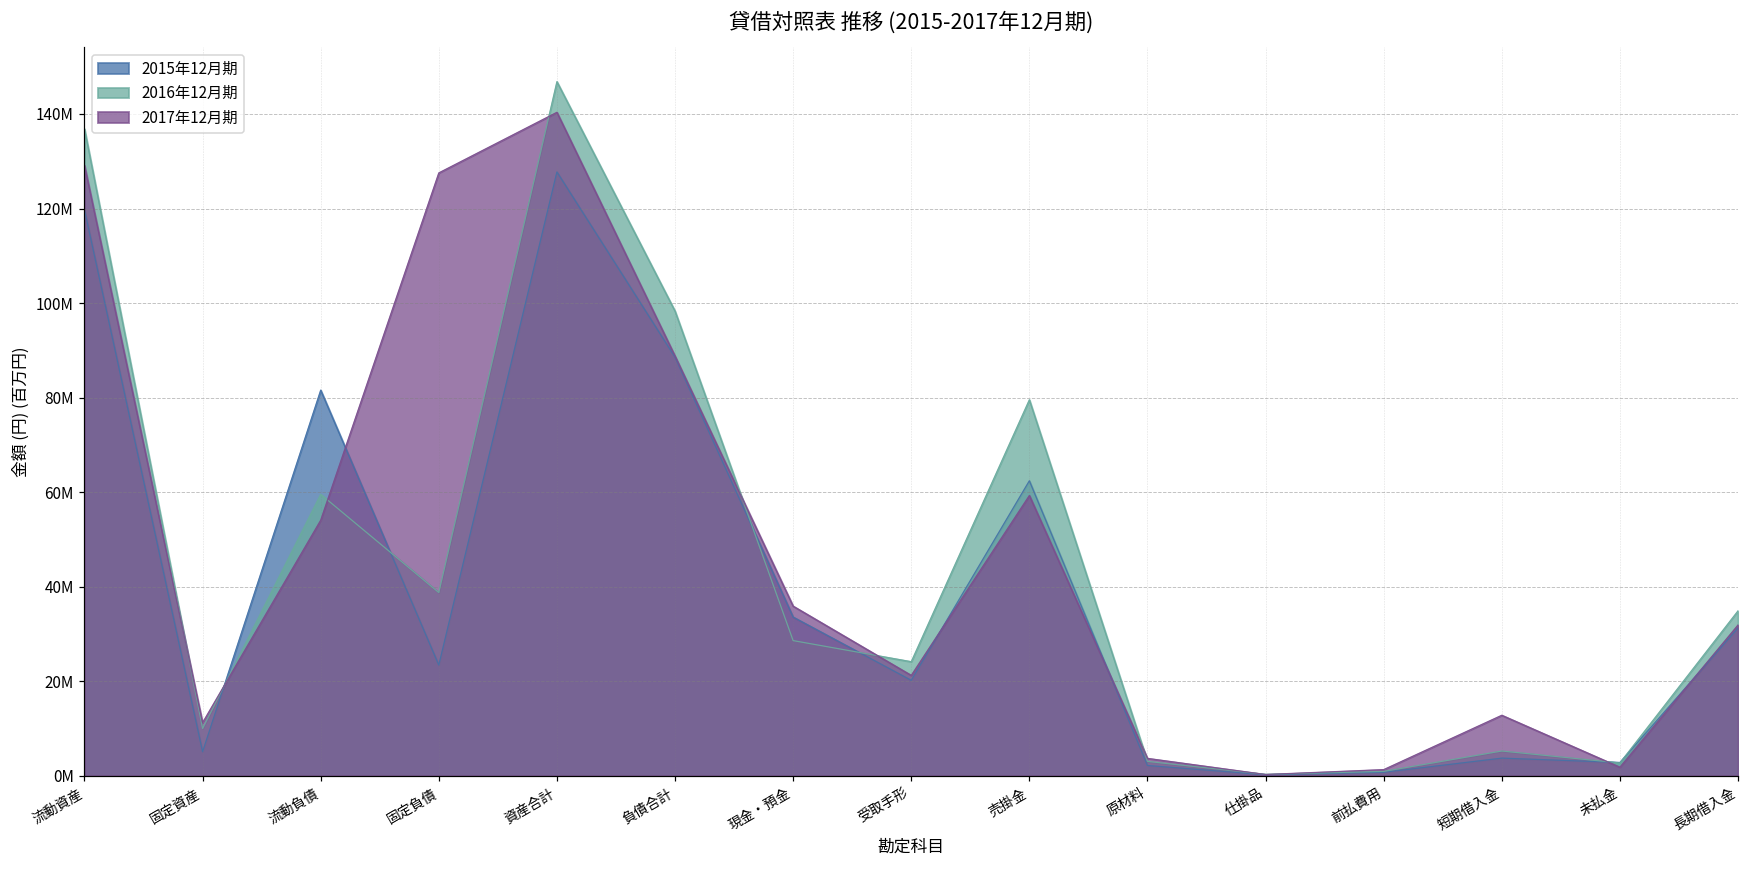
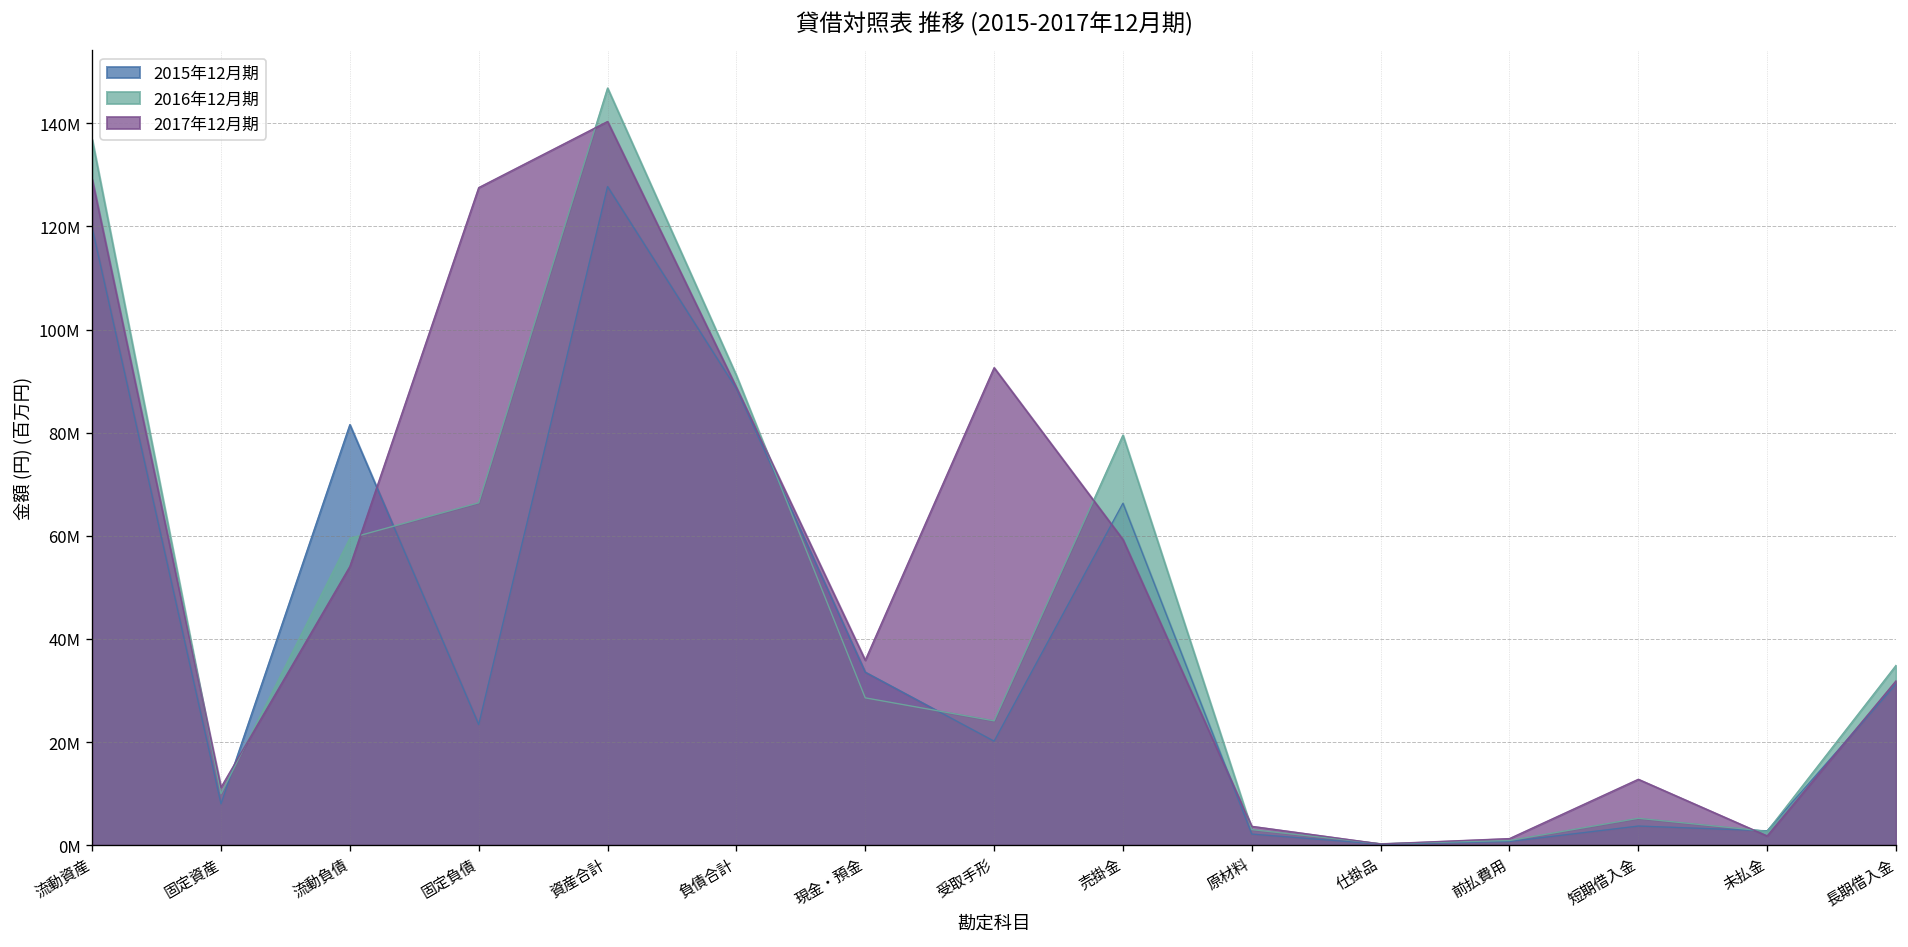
  {
    "2015年12月期": {
      "流動資産": 120000000,
-     "固定資産": 5000000,
+     "固定資産": 8000000,
      "流動負債": 82000000,
      "固定負債": 23000000,
      "資産合計": 128000000,
      "現金・預金": 34000000,
      "受取手形": 20000000,
-     "売掛金": 62000000,
+     "売掛金": 66000000,
      "原材料": 2000000,
      "短期借入金": 4000000,
      "長期借入金": 31000000
    },
    "2016年12月期": {
      "流動資産": 137000000,
      "固定資産": 10000000,
      "流動負債": 60000000,
-     "固定負債": 39000000,
+     "固定負債": 66000000,
      "資産合計": 147000000,
-     "負債合計": 98000000,
+     "負債合計": 91000000,
      "現金・預金": 29000000,
      "受取手形": 24000000,
      "売掛金": 80000000,
      "原材料": 3000000,
      "短期借入金": 5000000,
      "長期借入金": 35000000
    },
    "2017年12月期": {
      "流動資産": 129000000,
      "固定資産": 11000000,
      "流動負債": 54000000,
      "固定負債": 128000000,
      "資産合計": 140000000,
      "現金・預金": 36000000,
-     "受取手形": 21000000,
+     "受取手形": 93000000,
      "売掛金": 59000000,
      "原材料": 4000000,
      "短期借入金": 13000000,
      "未払金": 2000000,
      "長期借入金": 32000000
    }
  }
